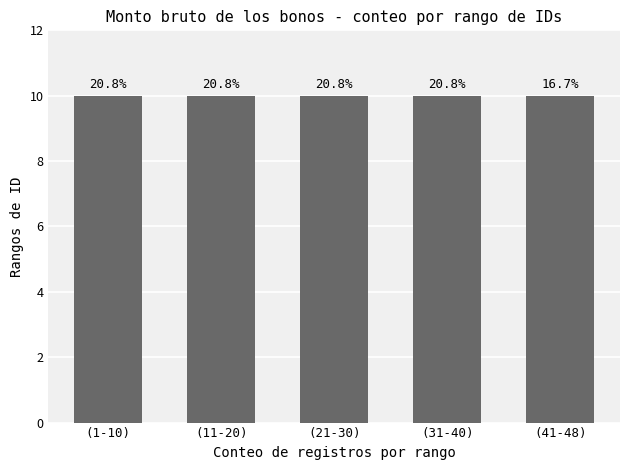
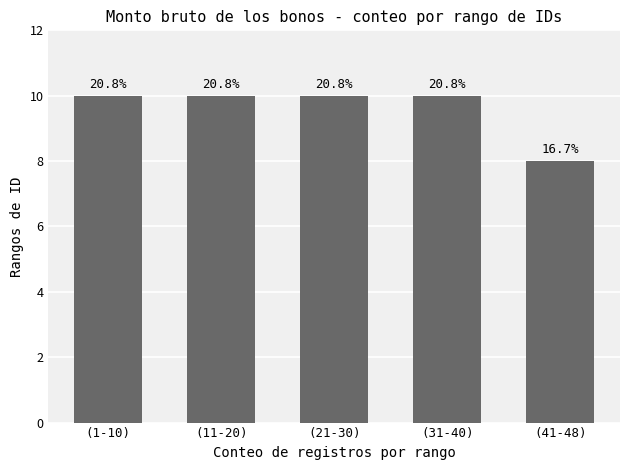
  {
-   "(41-48)": 10
+   "(41-48)": 8
  }
